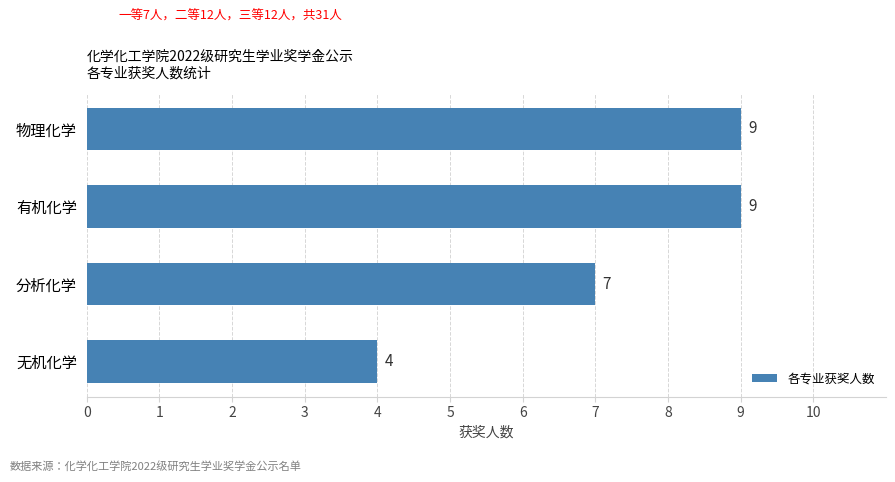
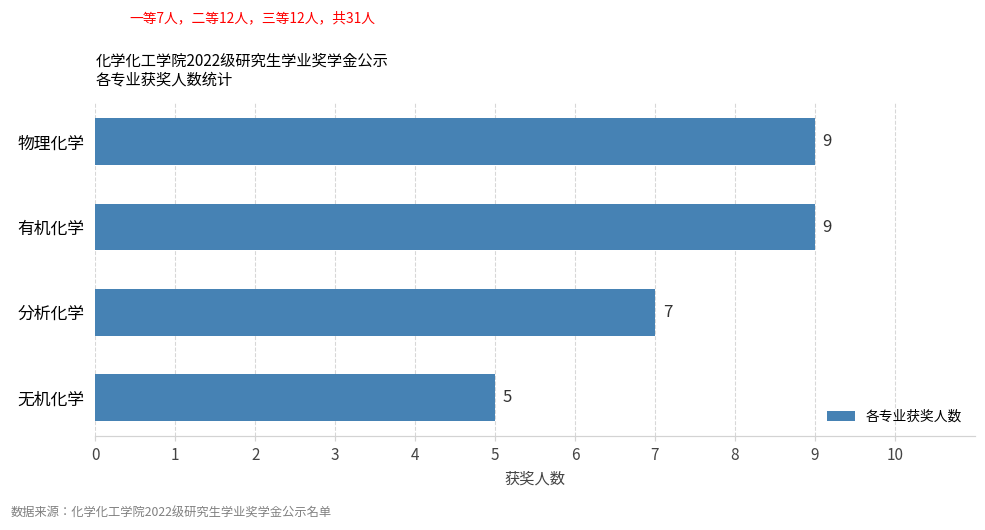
  {
    "物理化学": 9,
    "有机化学": 9,
    "分析化学": 7,
-   "无机化学": 4
+   "无机化学": 5
  }
